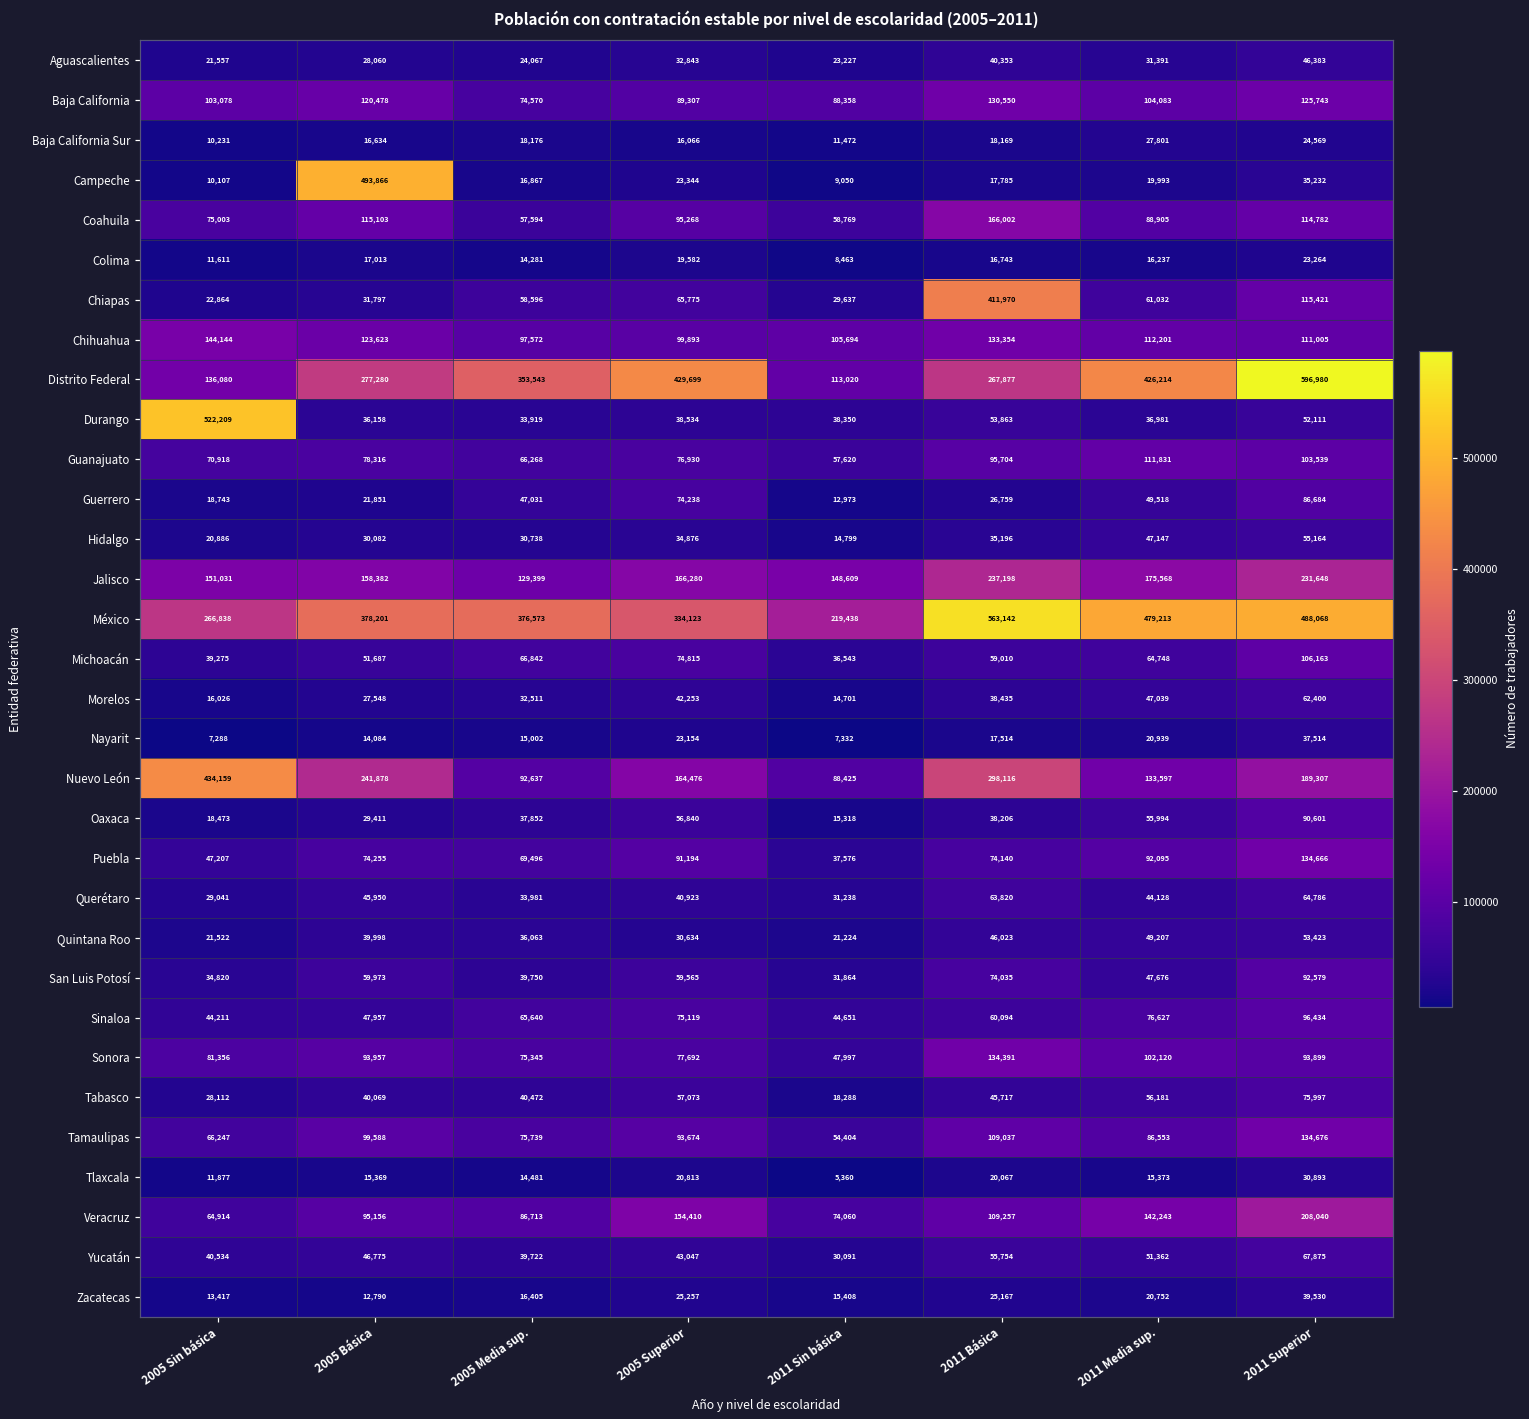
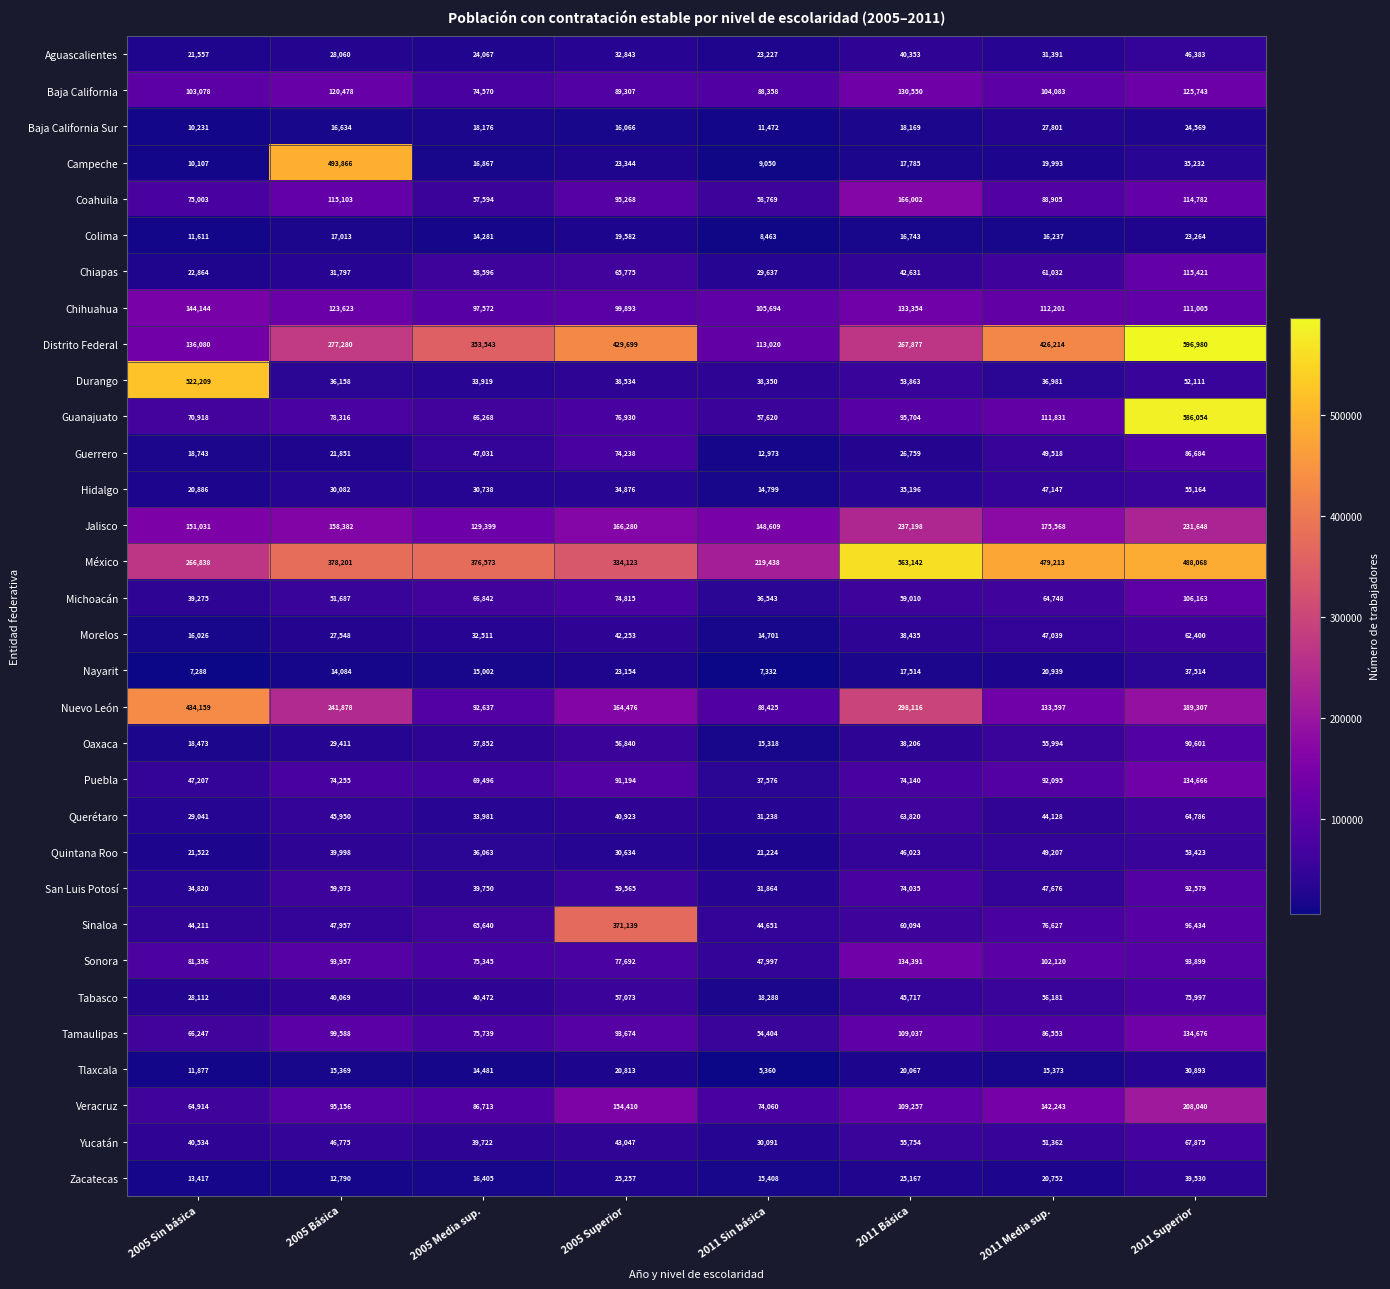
  {
    "Chiapas": {
      "2005 Sin básica": "22,864",
      "2005 Básica": "31,797",
      "2005 Media sup.": "58,596",
      "2005 Superior": "65,775",
      "2011 Sin básica": "29,637",
-     "2011 Básica": "411,970",
+     "2011 Básica": "42,631",
      "2011 Media sup.": "61,032",
      "2011 Superior": "115,421"
    },
    "Guanajuato": {
      "2005 Sin básica": "70,918",
      "2005 Básica": "78,316",
      "2005 Media sup.": "66,268",
      "2005 Superior": "76,930",
      "2011 Sin básica": "57,620",
      "2011 Básica": "95,704",
      "2011 Media sup.": "111,831",
-     "2011 Superior": "103,539"
+     "2011 Superior": "586,054"
    },
    "Sinaloa": {
      "2005 Sin básica": "44,211",
      "2005 Básica": "47,957",
      "2005 Media sup.": "65,640",
-     "2005 Superior": "75,119",
+     "2005 Superior": "371,139",
      "2011 Sin básica": "44,651",
      "2011 Básica": "60,094",
      "2011 Media sup.": "76,627",
      "2011 Superior": "96,434"
    }
  }
